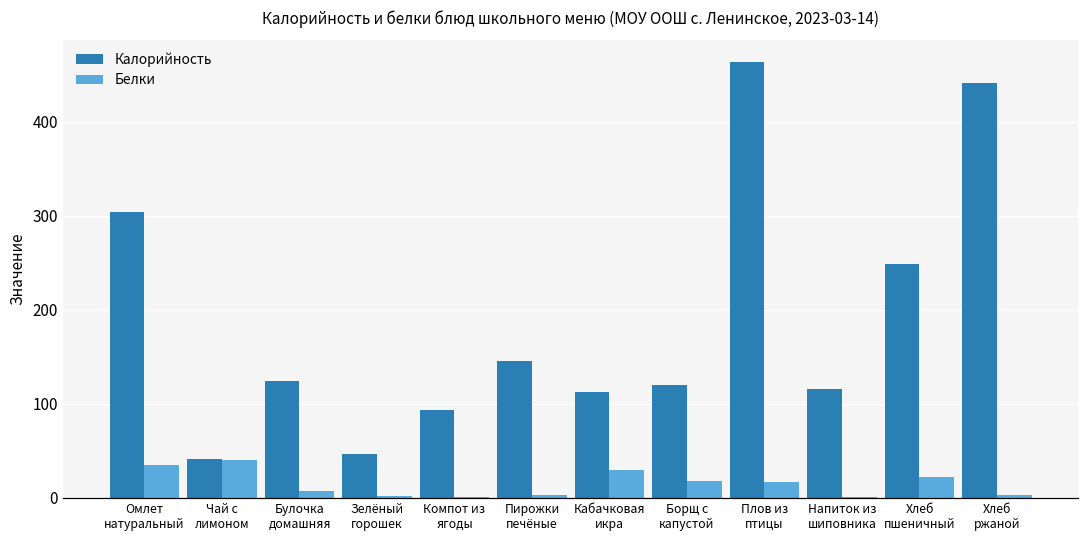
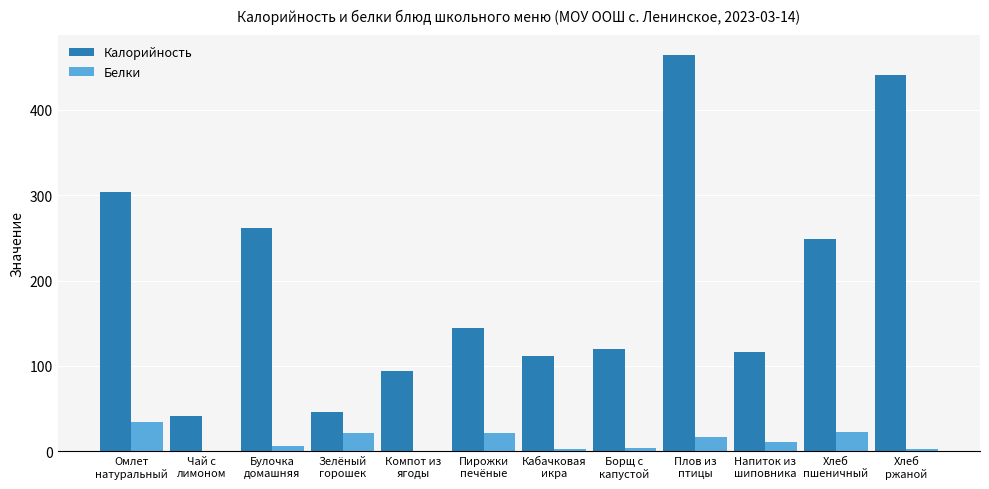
  {
    "Калорийность": {
      "Омлет натуральный": 300,
      "Чай с лимоном": 40,
-     "Булочка домашняя": 120,
+     "Булочка домашняя": 260,
      "Зелёный горошек": 50,
      "Компот из ягоды": 90,
      "Пирожки печёные": 150,
      "Кабачковая икра": 110,
      "Борщ с капустой": 120,
      "Плов из птицы": 460,
      "Напиток из шиповника": 120,
      "Хлеб пшеничный": 250,
      "Хлеб ржаной": 440
    },
    "Белки": {
      "Омлет натуральный": 30,
-     "Чай с лимоном": 40,
+     "Чай с лимоном": 0,
      "Булочка домашняя": 10,
-     "Зелёный горошек": 0,
-     "Пирожки печёные": 0,
-     "Кабачковая икра": 30,
-     "Борщ с капустой": 20,
+     "Зелёный горошек": 20,
+     "Пирожки печёные": 20,
+     "Кабачковая икра": 0,
+     "Борщ с капустой": 0,
      "Плов из птицы": 20,
-     "Напиток из шиповника": 0,
+     "Напиток из шиповника": 10,
      "Хлеб пшеничный": 20
    }
  }
